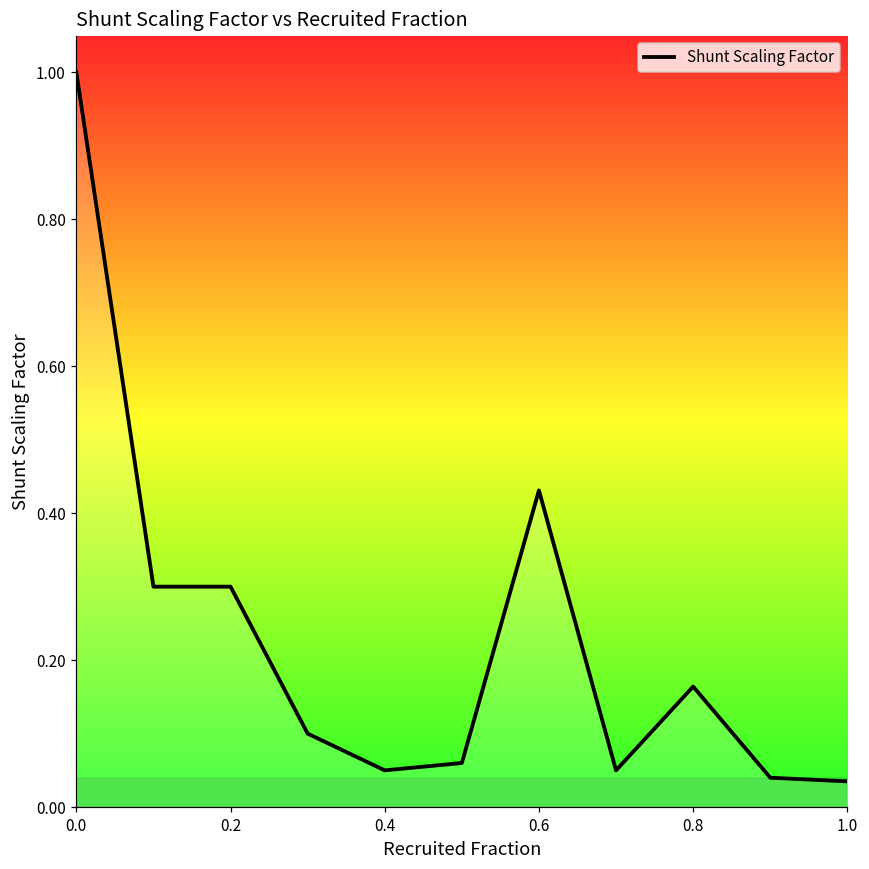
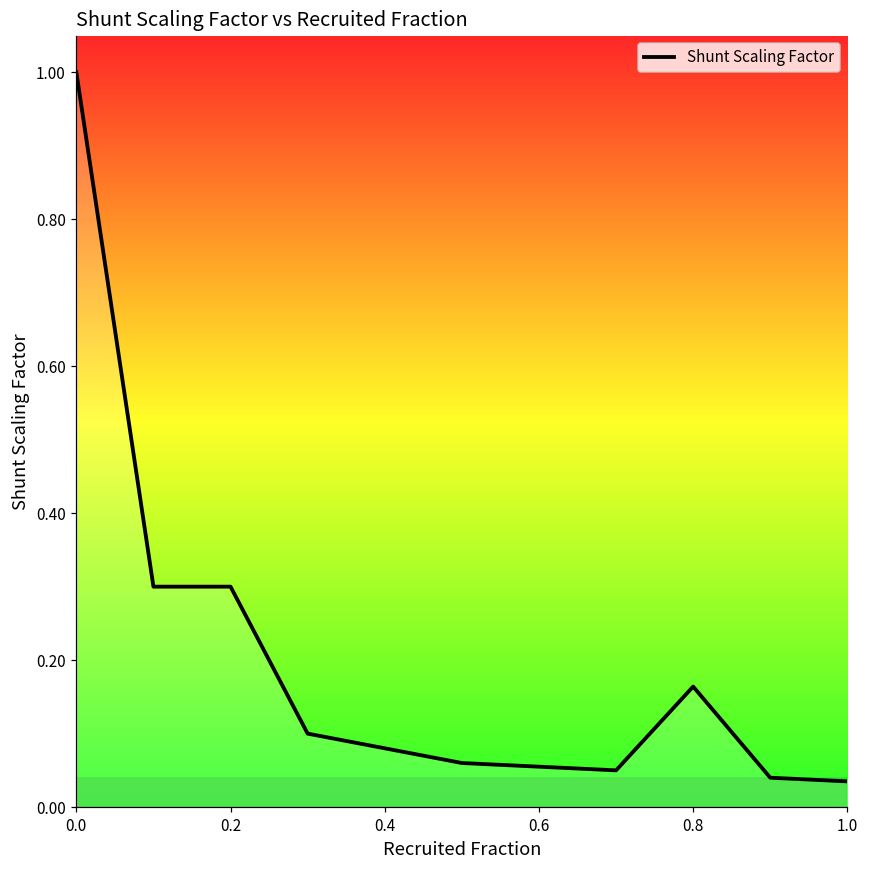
  {
    "0.0": 1.00,
    "0.2": 0.30,
-   "0.4": 0.05,
-   "0.6": 0.43,
+   "0.4": 0.08,
+   "0.6": 0.06,
    "0.8": 0.16
  }
